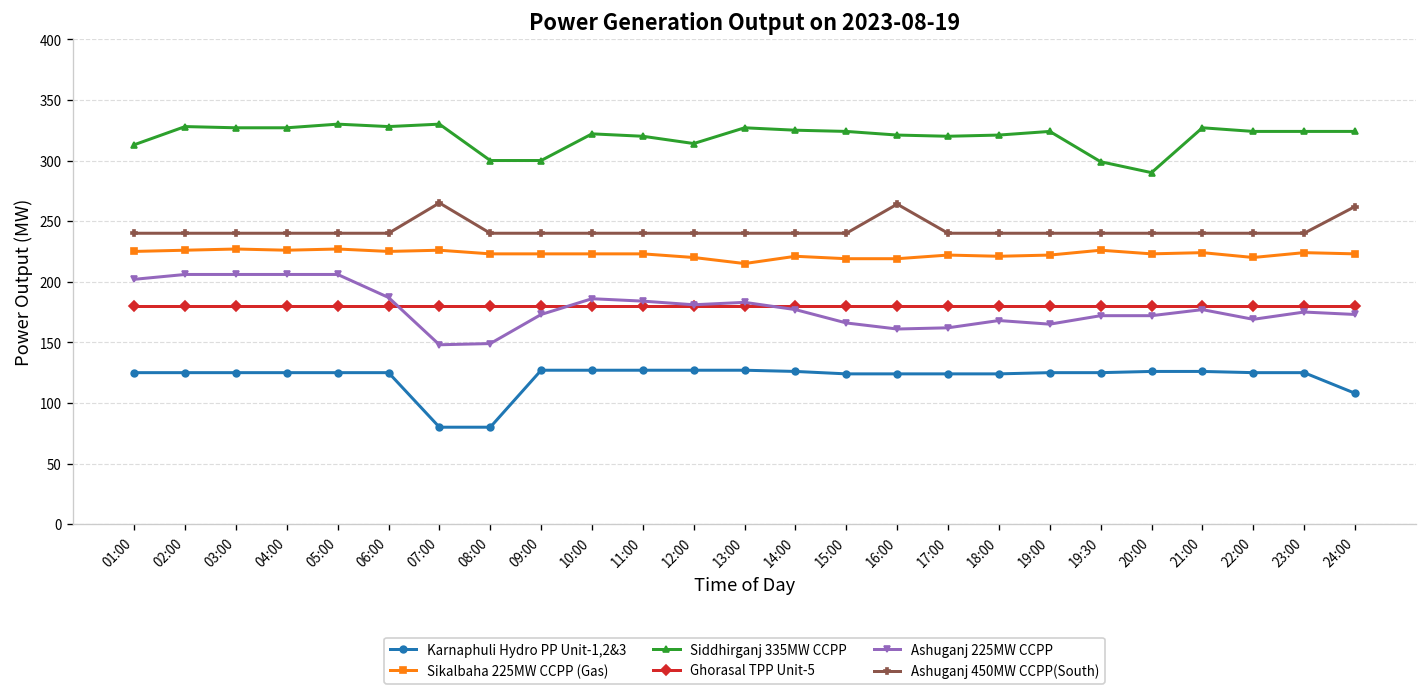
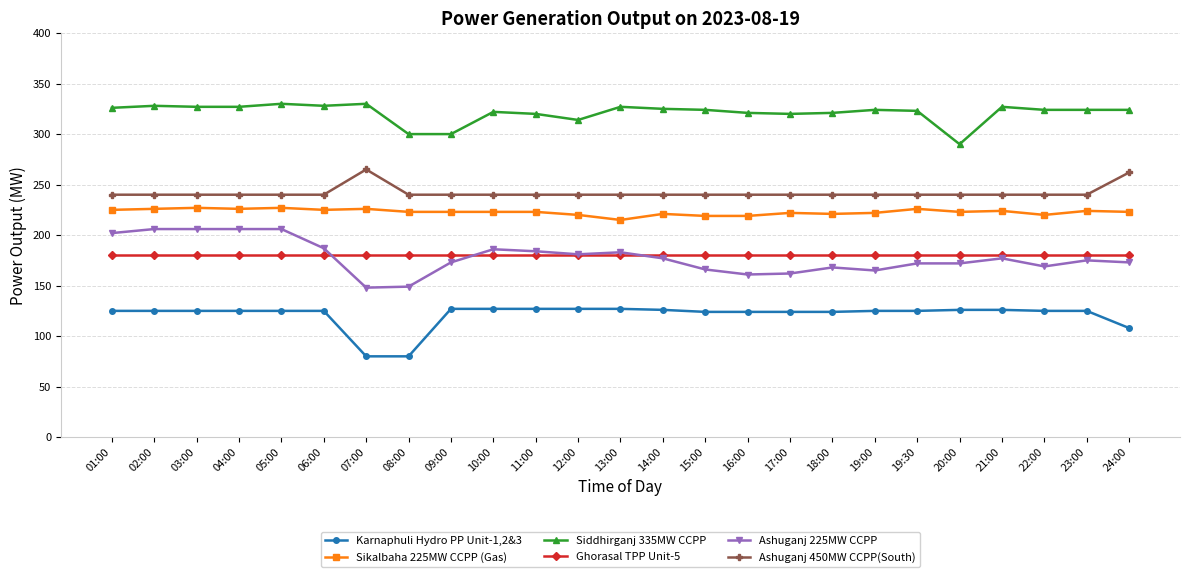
  {
    "Karnaphuli Hydro PP Unit-1,2&3": {
      "01:00": 125,
      "02:00": 125,
      "03:00": 125,
      "04:00": 125,
      "05:00": 125,
      "06:00": 125,
      "07:00": 80,
      "08:00": 80,
      "09:00": 127,
      "10:00": 127,
      "11:00": 127,
      "12:00": 127,
      "13:00": 127,
      "14:00": 126,
      "15:00": 124,
      "16:00": 124,
      "17:00": 124,
      "18:00": 124,
      "19:00": 125,
      "19:30": 125,
      "20:00": 126,
      "21:00": 126,
      "22:00": 125,
      "23:00": 125,
      "24:00": 108
    },
    "Sikalbaha 225MW CCPP (Gas)": {
      "01:00": 225,
      "02:00": 226,
      "03:00": 227,
      "04:00": 226,
      "05:00": 227,
      "06:00": 225,
      "07:00": 226,
      "08:00": 223,
      "09:00": 223,
      "10:00": 223,
      "11:00": 223,
      "12:00": 220,
      "13:00": 215,
      "14:00": 221,
      "15:00": 219,
      "16:00": 219,
      "17:00": 222,
      "18:00": 221,
      "19:00": 222,
      "19:30": 226,
      "20:00": 223,
      "21:00": 224,
      "22:00": 220,
      "23:00": 224,
      "24:00": 223
    },
    "Siddhirganj 335MW CCPP": {
-     "01:00": 313,
+     "01:00": 326,
      "02:00": 328,
      "03:00": 327,
      "04:00": 327,
      "05:00": 330,
      "06:00": 328,
      "07:00": 330,
      "08:00": 300,
      "09:00": 300,
      "10:00": 322,
      "11:00": 320,
      "12:00": 314,
      "13:00": 327,
      "14:00": 325,
      "15:00": 324,
      "16:00": 321,
      "17:00": 320,
      "18:00": 321,
      "19:00": 324,
-     "19:30": 299,
+     "19:30": 323,
      "20:00": 290,
      "21:00": 327,
      "22:00": 324,
      "23:00": 324,
      "24:00": 324
    },
    "Ghorasal TPP Unit-5": {
      "01:00": 180,
      "02:00": 180,
      "03:00": 180,
      "04:00": 180,
      "05:00": 180,
      "06:00": 180,
      "07:00": 180,
      "08:00": 180,
      "09:00": 180,
      "10:00": 180,
      "11:00": 180,
      "13:00": 180,
      "14:00": 180,
      "15:00": 180,
      "16:00": 180,
      "17:00": 180,
      "18:00": 180,
      "19:00": 180,
      "19:30": 180,
      "20:00": 180,
      "21:00": 180,
      "22:00": 180,
      "23:00": 180,
      "24:00": 180
    },
    "Ashuganj 225MW CCPP": {
      "01:00": 202,
      "02:00": 206,
      "03:00": 206,
      "04:00": 206,
      "05:00": 206,
      "06:00": 187,
      "07:00": 148,
      "08:00": 149,
      "09:00": 173,
      "10:00": 186,
      "11:00": 184,
      "13:00": 183,
      "14:00": 177,
      "15:00": 166,
      "16:00": 161,
      "17:00": 162,
      "18:00": 168,
      "19:00": 165,
      "19:30": 172,
      "20:00": 172,
      "21:00": 177,
      "22:00": 169,
      "23:00": 175,
      "24:00": 173
    },
    "Ashuganj 450MW CCPP(South)": {
      "01:00": 240,
      "02:00": 240,
      "03:00": 240,
      "04:00": 240,
      "05:00": 240,
      "06:00": 240,
      "07:00": 265,
      "08:00": 240,
      "09:00": 240,
      "10:00": 240,
      "11:00": 240,
      "12:00": 240,
      "13:00": 240,
      "14:00": 240,
      "15:00": 240,
-     "16:00": 264,
+     "16:00": 240,
      "17:00": 240,
      "18:00": 240,
      "19:00": 240,
      "19:30": 240,
      "20:00": 240,
      "21:00": 240,
      "22:00": 240,
      "23:00": 240,
      "24:00": 262
    }
  }
